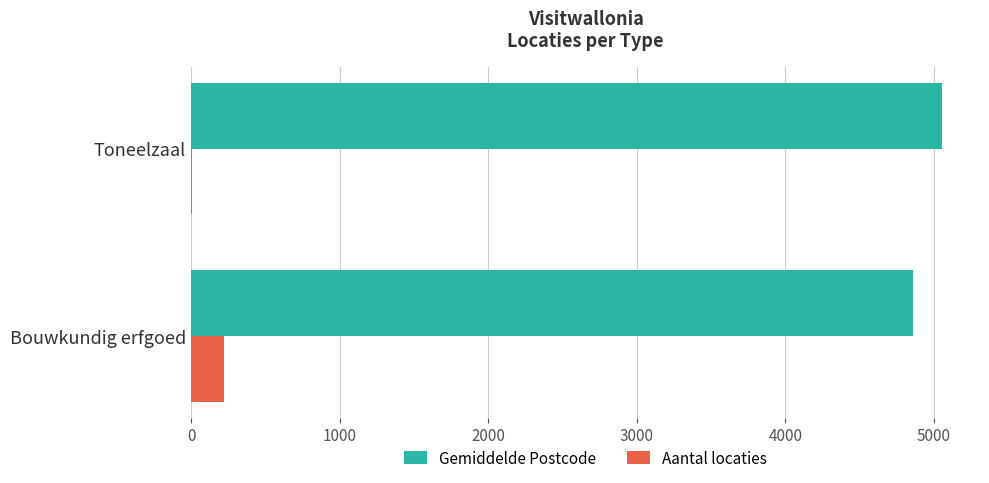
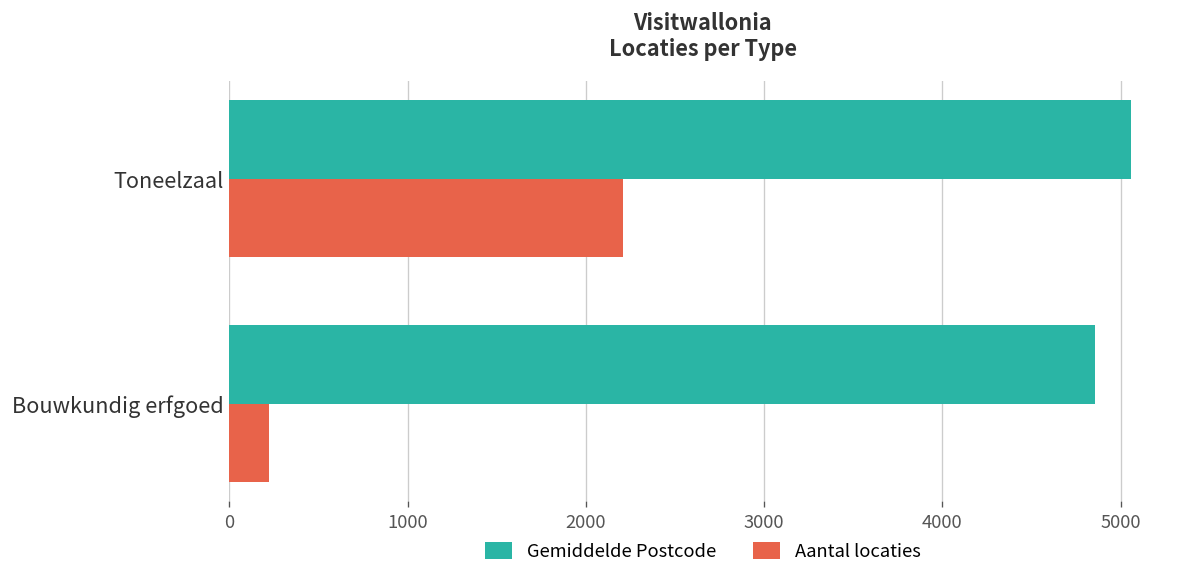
  {
    "Gemiddelde Postcode": {
      "Toneelzaal": 5060,
      "Bouwkundig erfgoed": 4860
    },
    "Aantal locaties": {
-     "Toneelzaal": 10,
+     "Toneelzaal": 2210,
      "Bouwkundig erfgoed": 220
    }
  }
